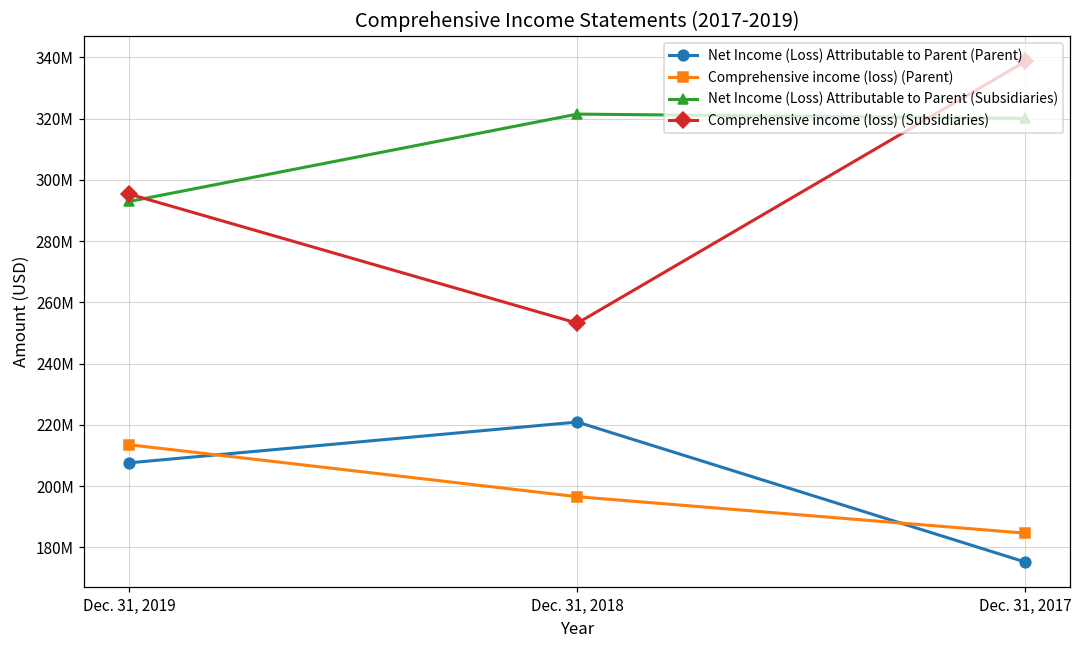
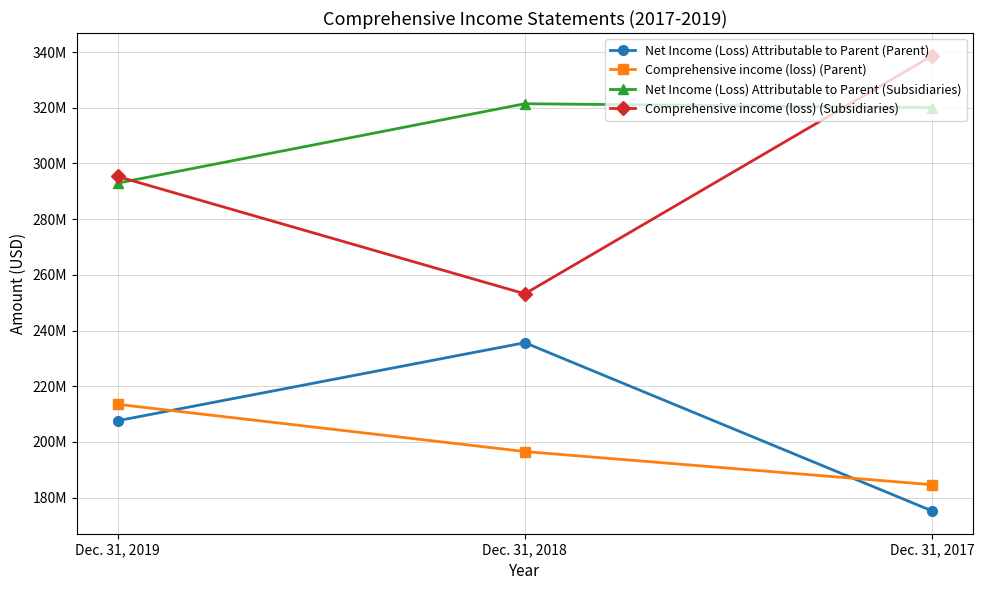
  {
    "Net Income (Loss) Attributable to Parent (Parent)": {
      "Dec. 31, 2019": 208000000,
-     "Dec. 31, 2018": 221000000,
+     "Dec. 31, 2018": 236000000,
      "Dec. 31, 2017": 175000000
    },
    "Comprehensive income (loss) (Parent)": {
      "Dec. 31, 2019": 213000000,
      "Dec. 31, 2018": 197000000,
      "Dec. 31, 2017": 185000000
    },
    "Net Income (Loss) Attributable to Parent (Subsidiaries)": {
      "Dec. 31, 2019": 293000000,
      "Dec. 31, 2018": 321000000
    },
    "Comprehensive income (loss) (Subsidiaries)": {
      "Dec. 31, 2019": 295000000,
      "Dec. 31, 2018": 253000000
    }
  }
